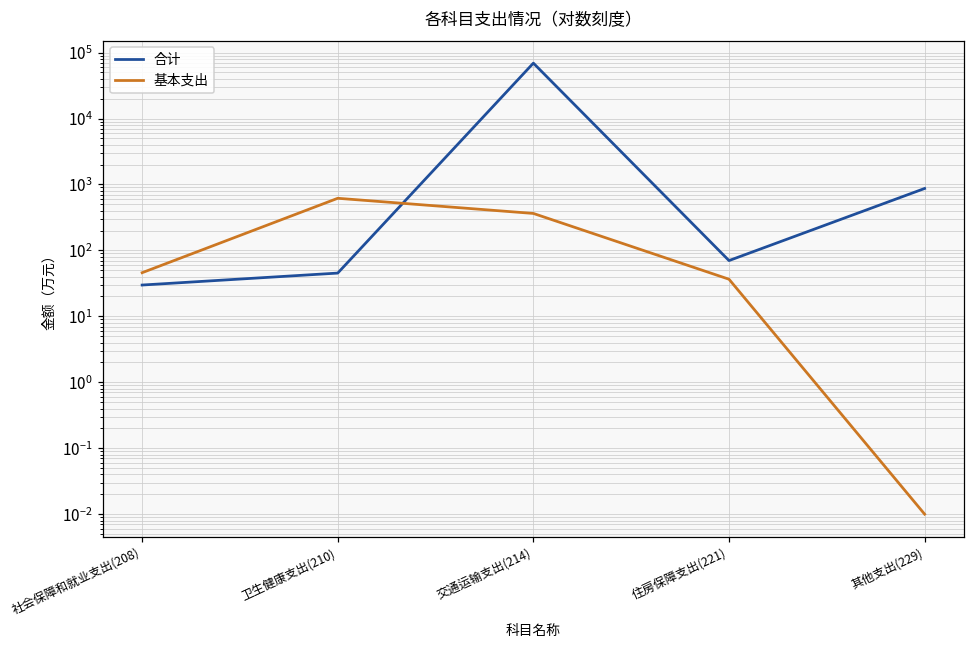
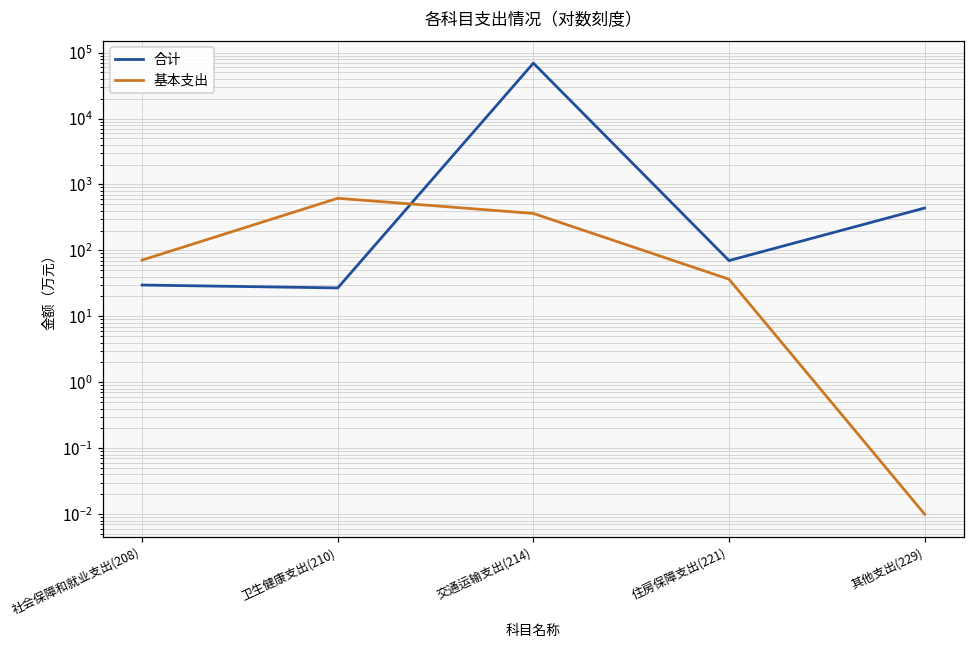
  {
    "合计": {
      "社会保障和就业支出(208)": 30,
-     "卫生健康支出(210)": 50,
+     "卫生健康支出(210)": 30,
      "交通运输支出(214)": 70000,
      "住房保障支出(221)": 70,
-     "其他支出(229)": 900
+     "其他支出(229)": 400
    },
    "基本支出": {
-     "社会保障和就业支出(208)": 50,
+     "社会保障和就业支出(208)": 70,
      "卫生健康支出(210)": 600,
      "交通运输支出(214)": 400,
      "住房保障支出(221)": 40,
      "其他支出(229)": 0.010
    }
  }
